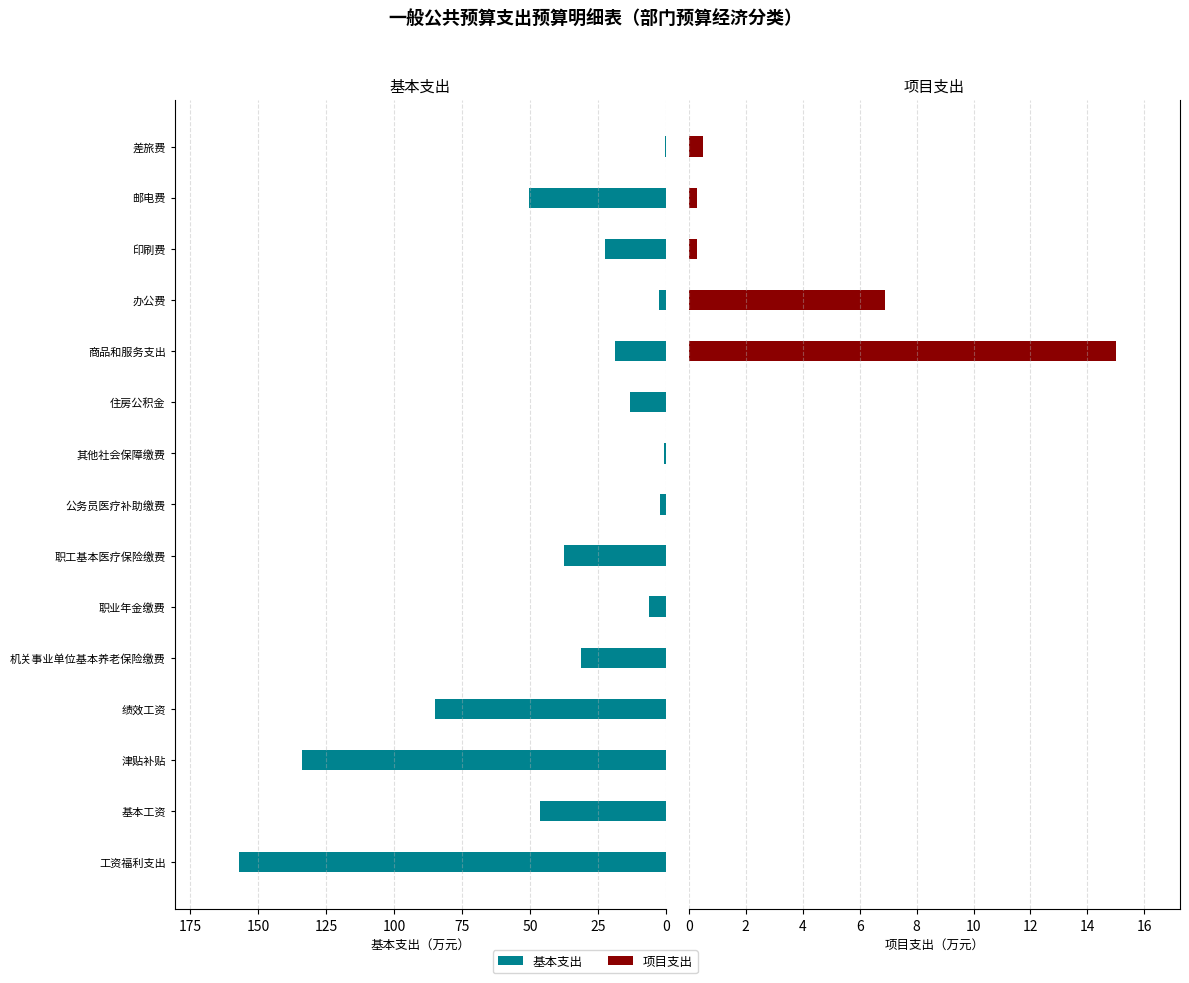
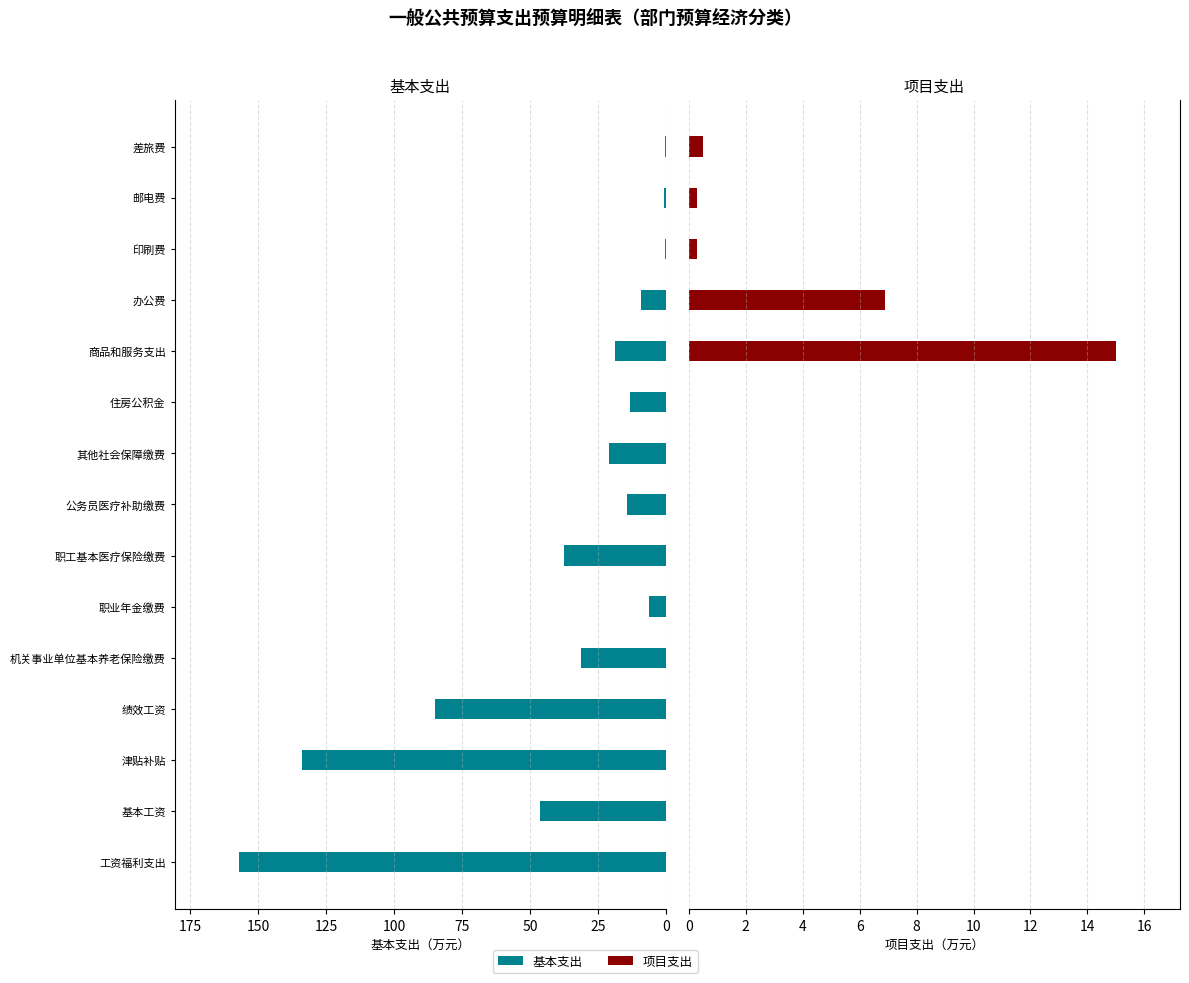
  {
    "基本支出": {
-     "邮电费": 51,
-     "印刷费": 22,
-     "办公费": 3,
+     "邮电费": 1,
+     "印刷费": 0,
+     "办公费": 9,
      "商品和服务支出": 19,
      "住房公积金": 13,
-     "其他社会保障缴费": 1,
-     "公务员医疗补助缴费": 2,
+     "其他社会保障缴费": 21,
+     "公务员医疗补助缴费": 14,
      "职工基本医疗保险缴费": 38,
      "职业年金缴费": 6,
      "机关事业单位基本养老保险缴费": 31,
      "绩效工资": 85,
      "津贴补贴": 134,
      "基本工资": 46,
      "工资福利支出": 157
    }
  }
